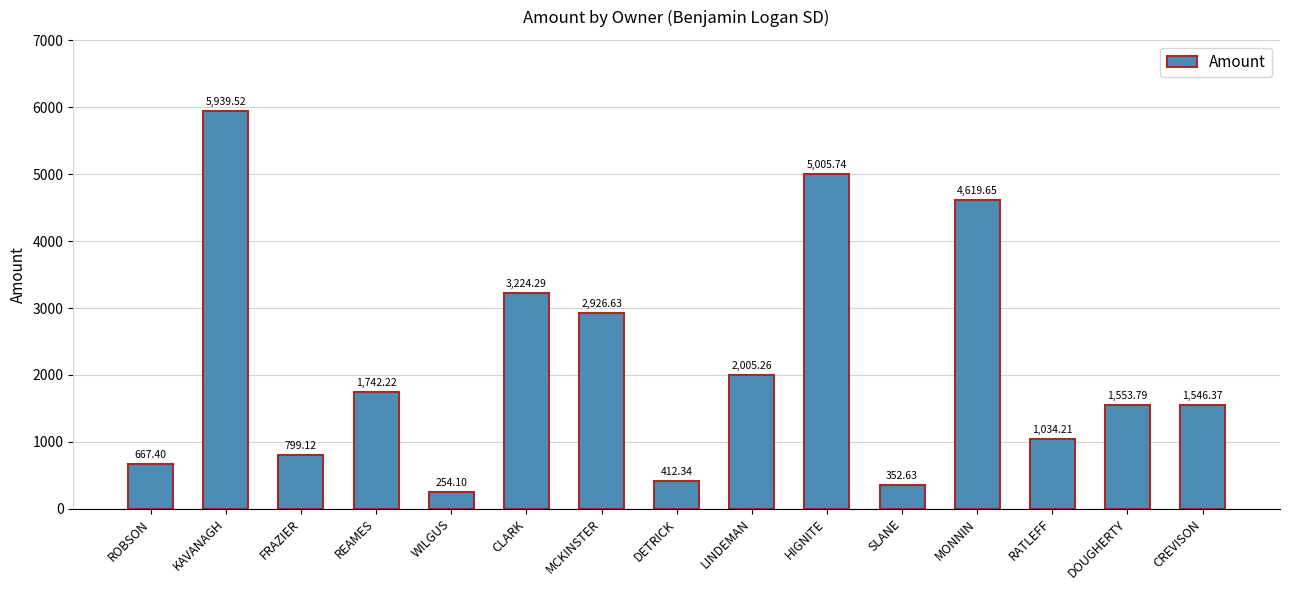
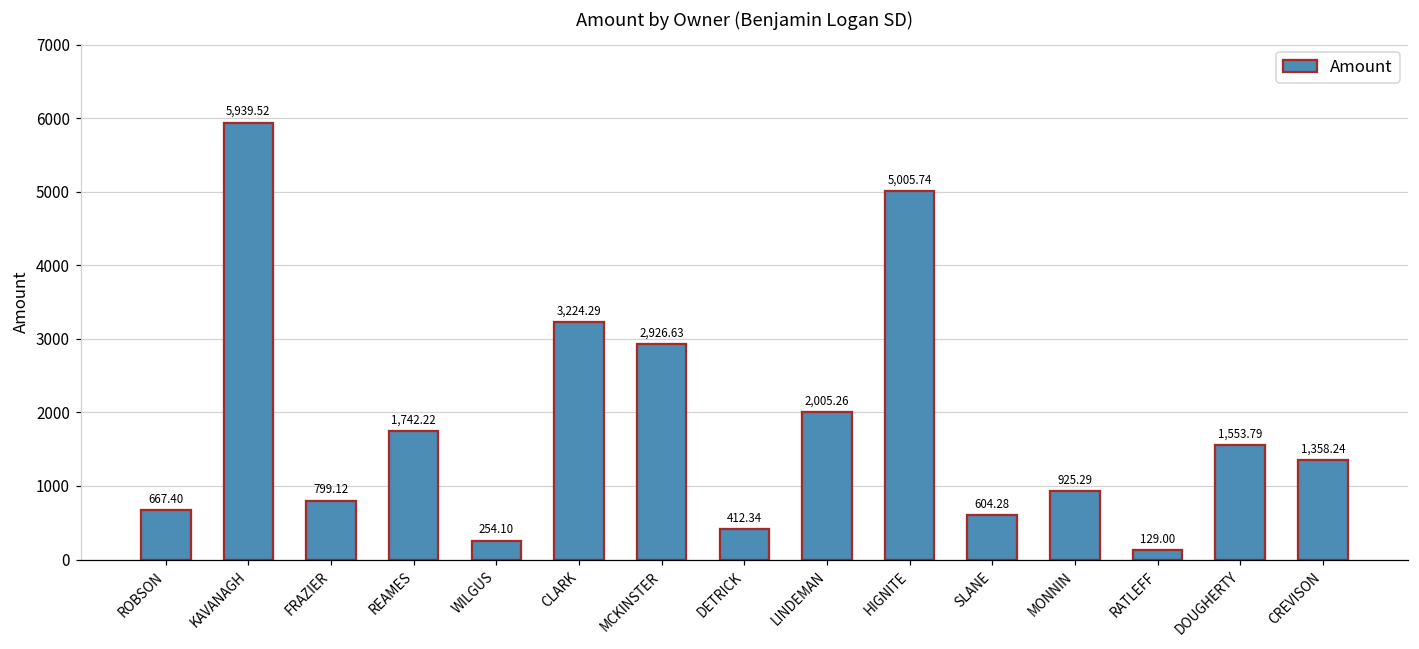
  {
    "ROBSON": "667.40",
    "KAVANAGH": "5,939.52",
    "FRAZIER": "799.12",
    "REAMES": "1,742.22",
    "WILGUS": "254.10",
    "CLARK": "3,224.29",
    "MCKINSTER": "2,926.63",
    "DETRICK": "412.34",
    "LINDEMAN": "2,005.26",
    "HIGNITE": "5,005.74",
-   "SLANE": "352.63",
-   "MONNIN": "4,619.65",
-   "RATLEFF": "1,034.21",
+   "SLANE": "604.28",
+   "MONNIN": "925.29",
+   "RATLEFF": "129.00",
    "DOUGHERTY": "1,553.79",
-   "CREVISON": "1,546.37"
+   "CREVISON": "1,358.24"
  }
